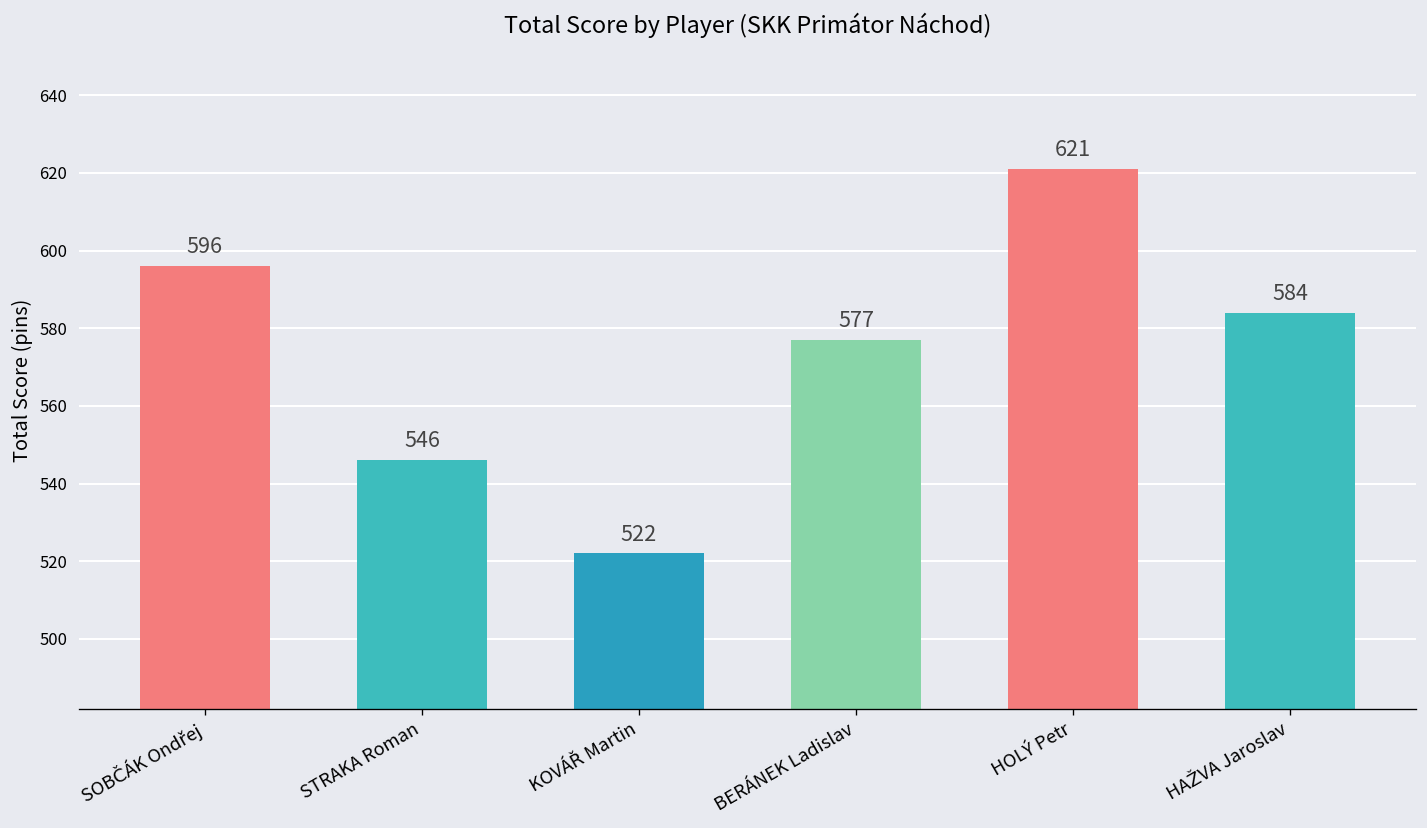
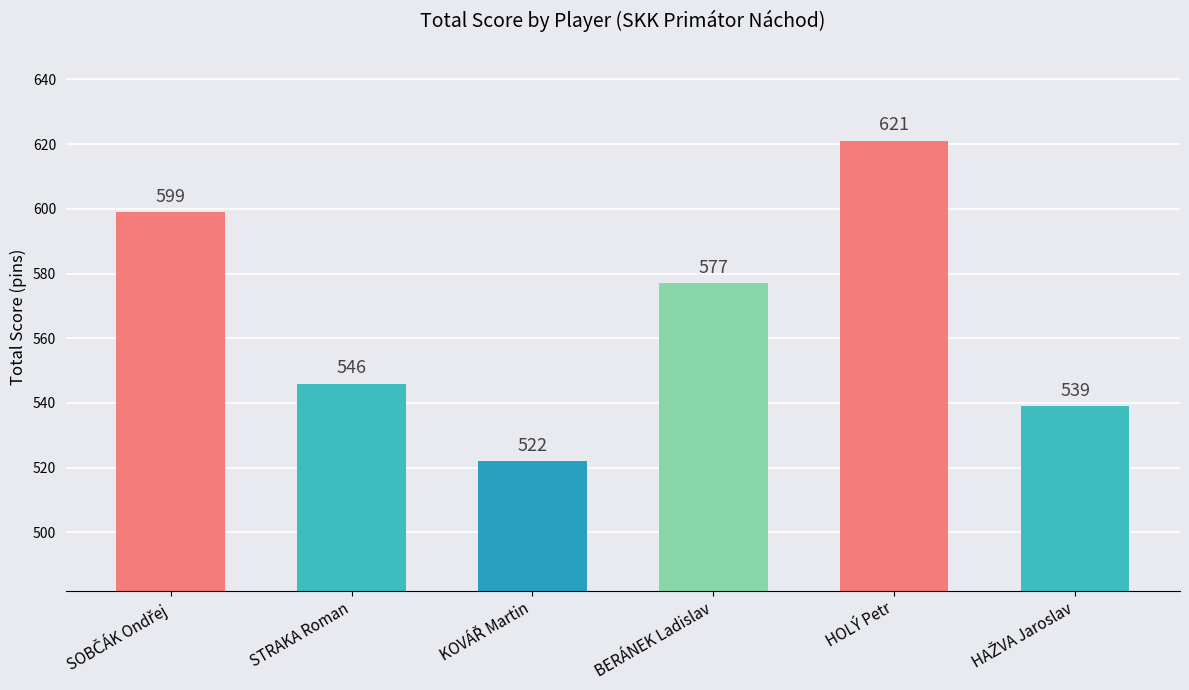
  {
-   "SOBČÁK Ondřej": 596,
+   "SOBČÁK Ondřej": 599,
    "STRAKA Roman": 546,
    "KOVÁŘ Martin": 522,
    "BERÁNEK Ladislav": 577,
    "HOLÝ Petr": 621,
-   "HAŽVA Jaroslav": 584
+   "HAŽVA Jaroslav": 539
  }
